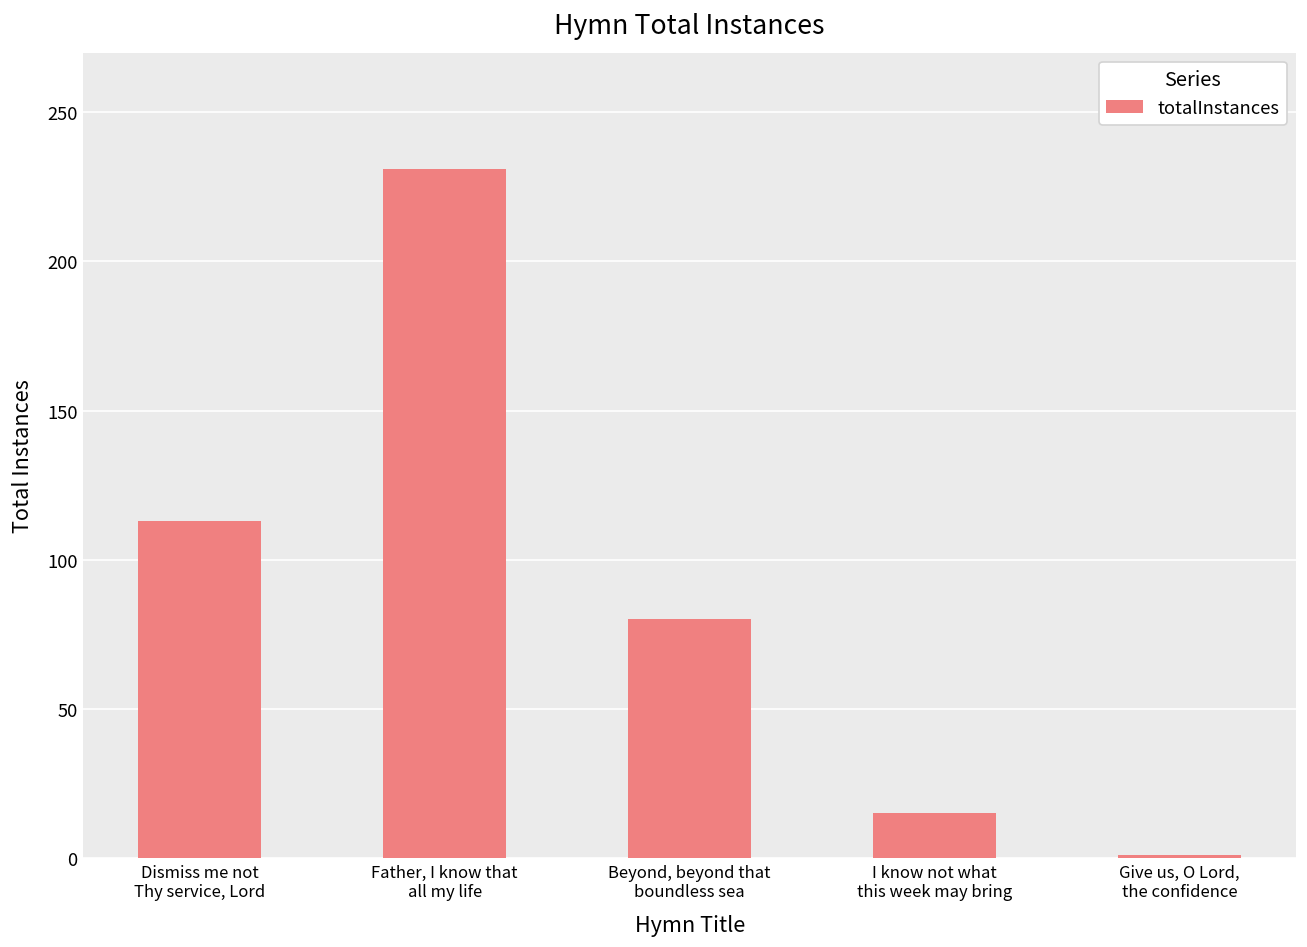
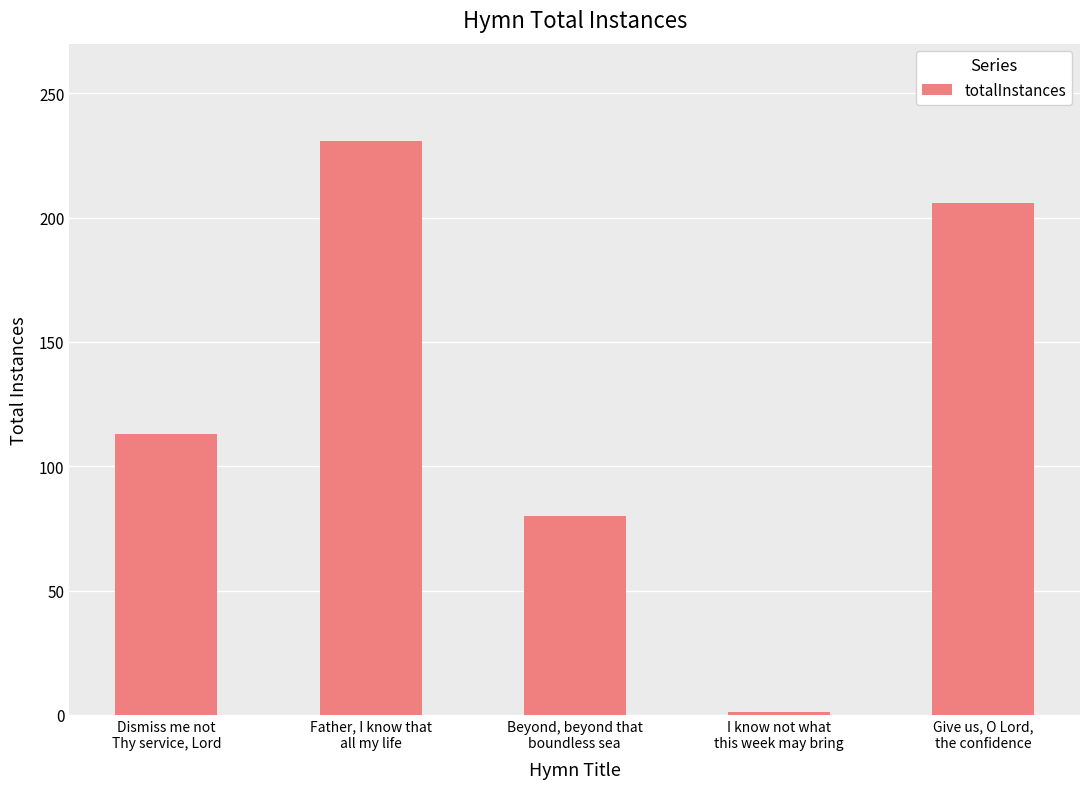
  {
    "Dismiss me not Thy service, Lord": 113,
    "Father, I know that all my life": 231,
    "Beyond, beyond that boundless sea": 80,
-   "I know not what this week may bring": 15,
-   "Give us, O Lord, the confidence": 1
+   "I know not what this week may bring": 1,
+   "Give us, O Lord, the confidence": 206
  }
